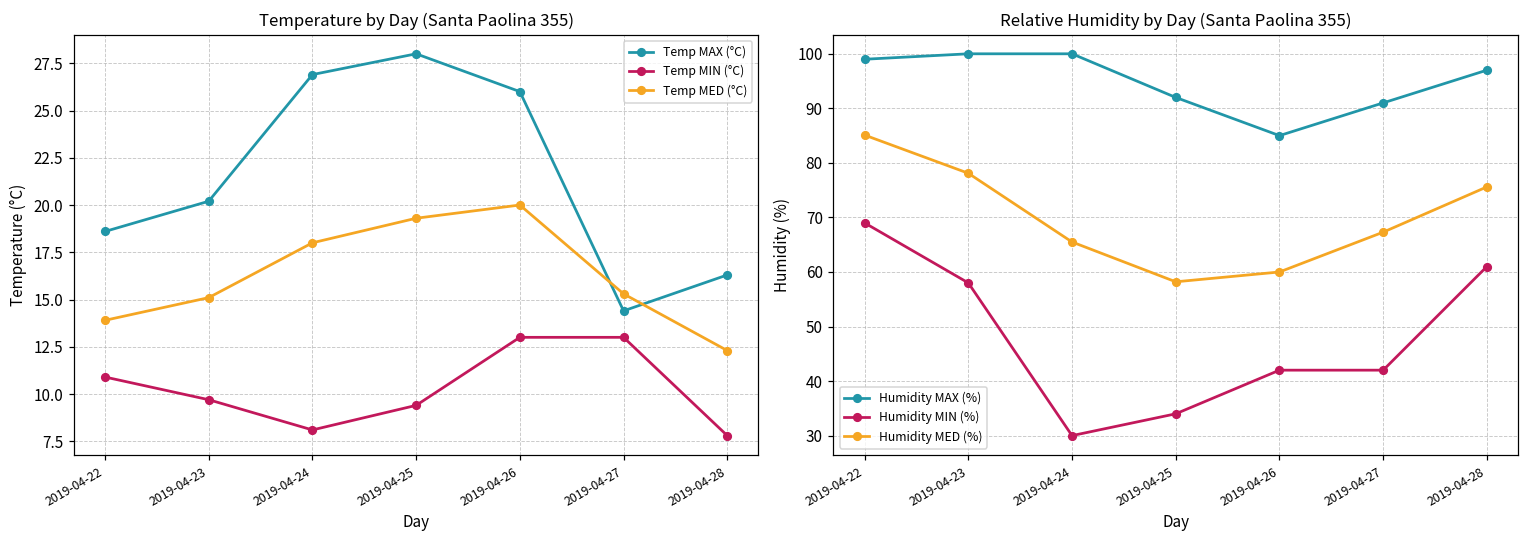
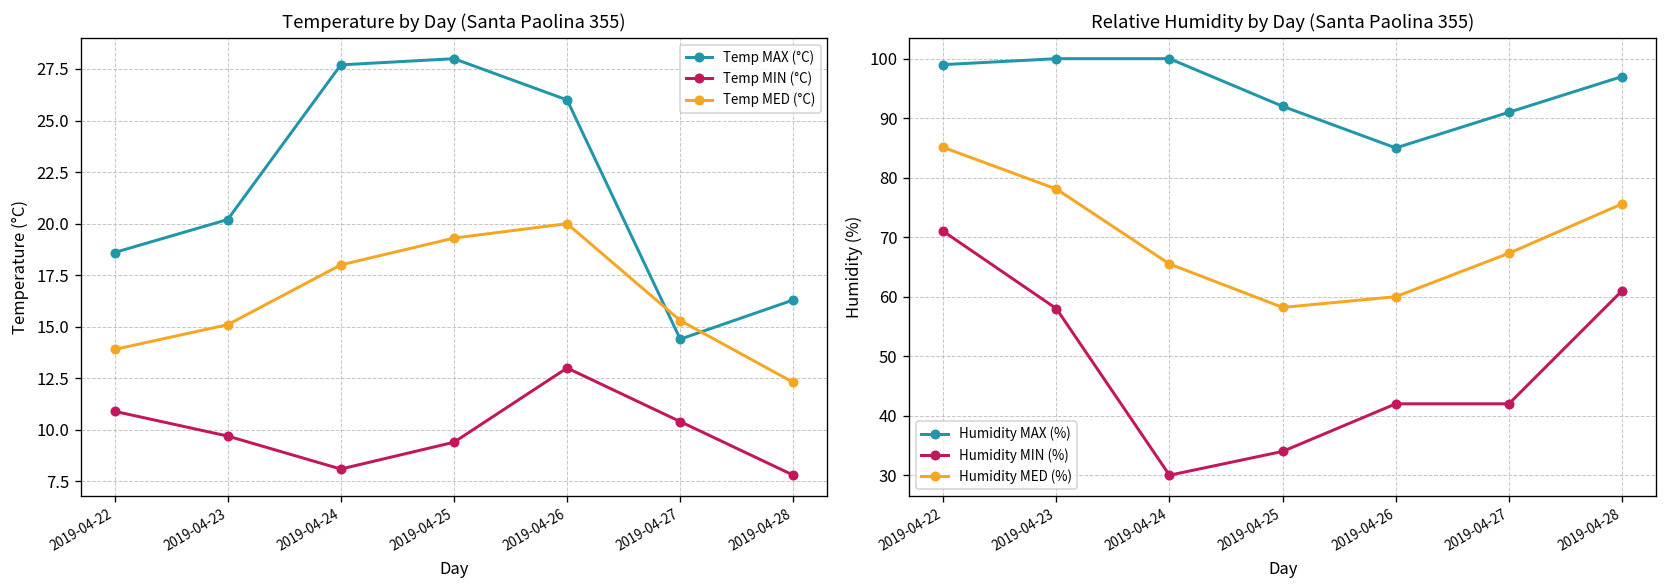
  {
    "Temperature by Day (Santa Paolina 355)": {
      "Temp MAX (°C)": {
        "2019-04-22": 18.6,
        "2019-04-23": 20.2,
-       "2019-04-24": 26.9,
+       "2019-04-24": 27.7,
        "2019-04-25": 28.0,
        "2019-04-26": 26.0,
        "2019-04-27": 14.4,
        "2019-04-28": 16.3
      },
      "Temp MIN (°C)": {
        "2019-04-22": 10.9,
        "2019-04-23": 9.7,
        "2019-04-24": 8.1,
        "2019-04-25": 9.4,
        "2019-04-26": 13.0,
-       "2019-04-27": 13.0,
+       "2019-04-27": 10.4,
        "2019-04-28": 7.8
      },
      "Temp MED (°C)": {
        "2019-04-22": 13.9,
        "2019-04-23": 15.1,
        "2019-04-24": 18.0,
        "2019-04-25": 19.3,
        "2019-04-26": 20.0,
        "2019-04-27": 15.3,
        "2019-04-28": 12.3
      }
    },
    "Relative Humidity by Day (Santa Paolina 355)": {
      "Humidity MAX (%)": {
        "2019-04-22": 99,
        "2019-04-23": 100,
        "2019-04-24": 100,
        "2019-04-25": 92,
        "2019-04-26": 85,
        "2019-04-27": 91,
        "2019-04-28": 97
      },
      "Humidity MIN (%)": {
-       "2019-04-22": 69,
+       "2019-04-22": 71,
        "2019-04-23": 58,
        "2019-04-24": 30,
        "2019-04-25": 34,
        "2019-04-26": 42,
        "2019-04-27": 42,
        "2019-04-28": 61
      },
      "Humidity MED (%)": {
        "2019-04-22": 85,
        "2019-04-23": 78,
        "2019-04-24": 66,
        "2019-04-25": 58,
        "2019-04-26": 60,
        "2019-04-27": 67,
        "2019-04-28": 76
      }
    }
  }
